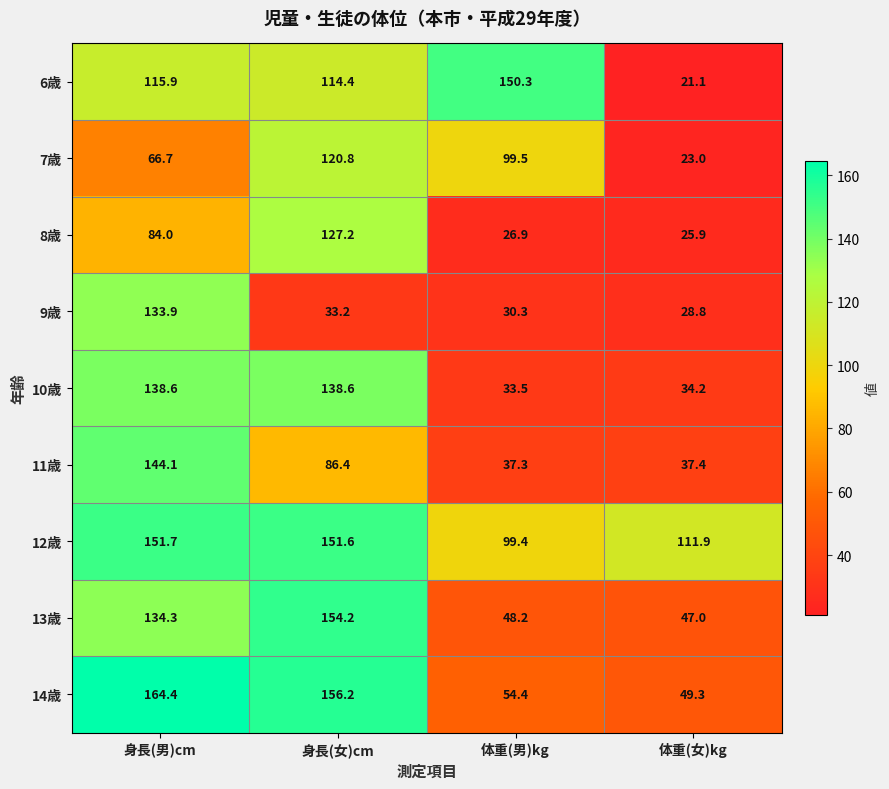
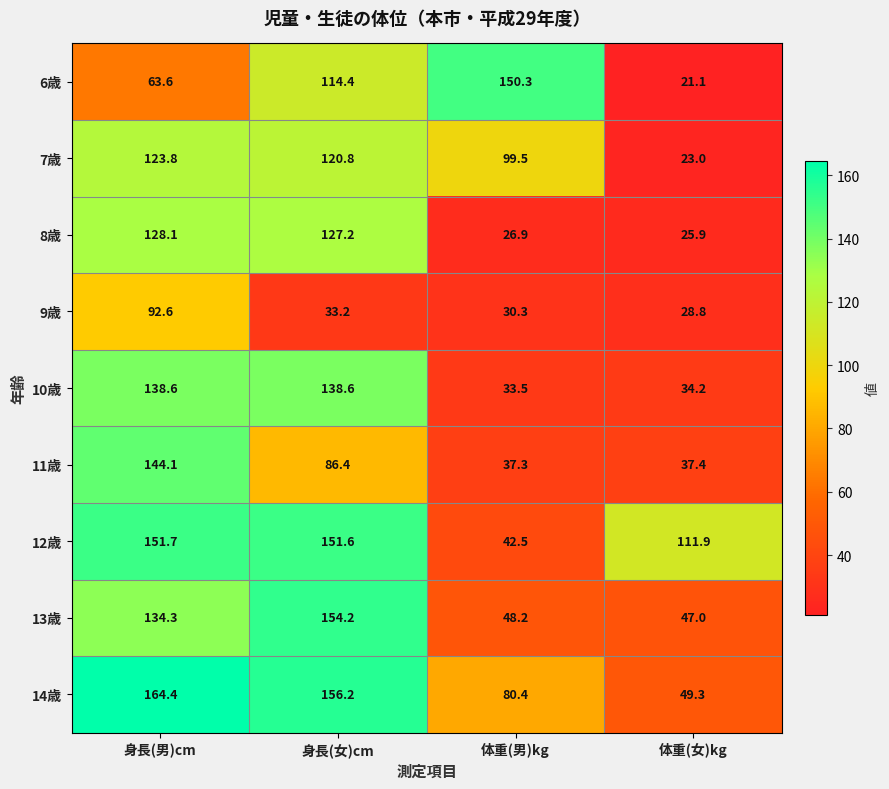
  {
    "6歳": {
-     "身長(男)cm": 115.9,
+     "身長(男)cm": 63.6,
      "身長(女)cm": 114.4,
      "体重(男)kg": 150.3,
      "体重(女)kg": 21.1
    },
    "7歳": {
-     "身長(男)cm": 66.7,
+     "身長(男)cm": 123.8,
      "身長(女)cm": 120.8,
      "体重(男)kg": 99.5,
      "体重(女)kg": 23.0
    },
    "8歳": {
-     "身長(男)cm": 84.0,
+     "身長(男)cm": 128.1,
      "身長(女)cm": 127.2,
      "体重(男)kg": 26.9,
      "体重(女)kg": 25.9
    },
    "9歳": {
-     "身長(男)cm": 133.9,
+     "身長(男)cm": 92.6,
      "身長(女)cm": 33.2,
      "体重(男)kg": 30.3,
      "体重(女)kg": 28.8
    },
    "10歳": {
      "身長(男)cm": 138.6,
      "身長(女)cm": 138.6,
      "体重(男)kg": 33.5,
      "体重(女)kg": 34.2
    },
    "11歳": {
      "身長(男)cm": 144.1,
      "身長(女)cm": 86.4,
      "体重(男)kg": 37.3,
      "体重(女)kg": 37.4
    },
    "12歳": {
      "身長(男)cm": 151.7,
      "身長(女)cm": 151.6,
-     "体重(男)kg": 99.4,
+     "体重(男)kg": 42.5,
      "体重(女)kg": 111.9
    },
    "13歳": {
      "身長(男)cm": 134.3,
      "身長(女)cm": 154.2,
      "体重(男)kg": 48.2,
      "体重(女)kg": 47.0
    },
    "14歳": {
      "身長(男)cm": 164.4,
      "身長(女)cm": 156.2,
-     "体重(男)kg": 54.4,
+     "体重(男)kg": 80.4,
      "体重(女)kg": 49.3
    }
  }
